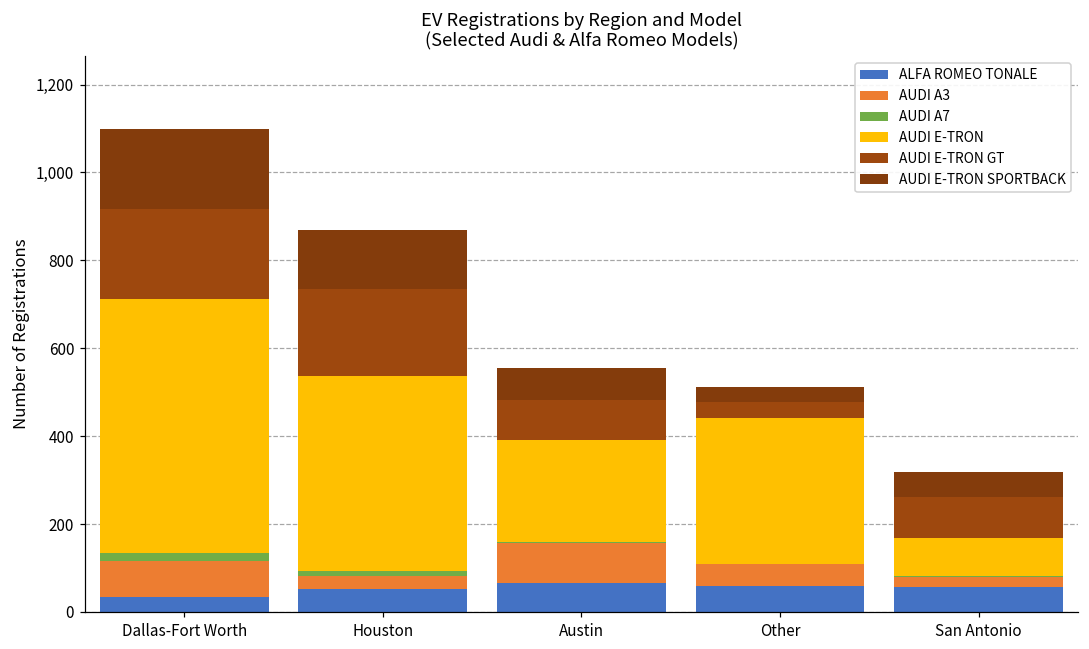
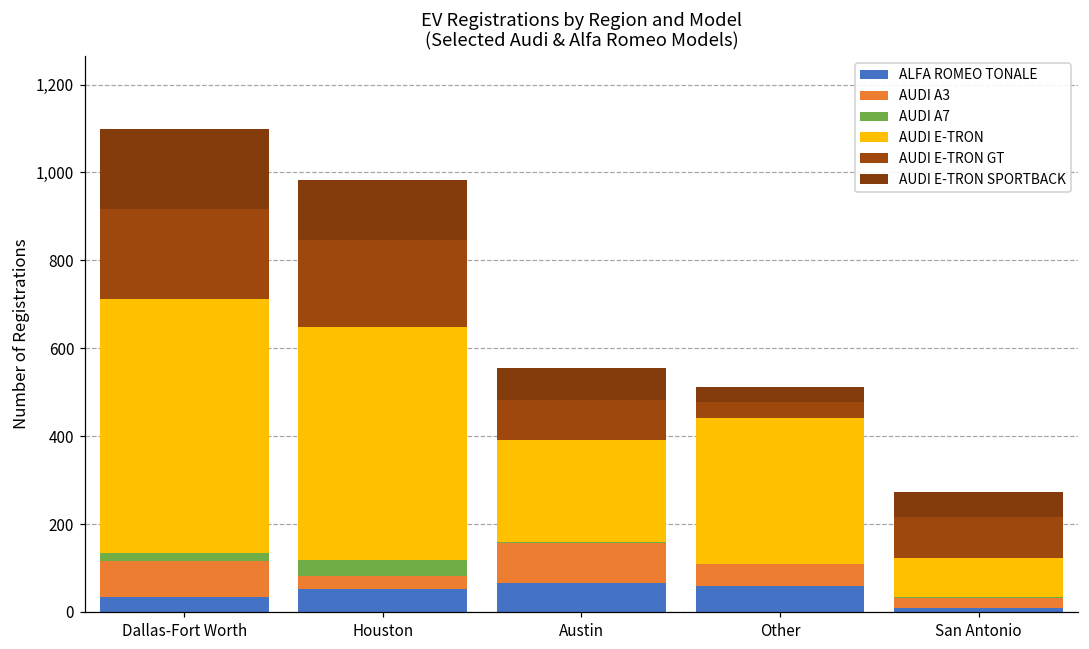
  {
    "ALFA ROMEO TONALE": {
      "Dallas-Fort Worth": 40,
      "Houston": 50,
      "Austin": 70,
      "Other": 60,
-     "San Antonio": 60
+     "San Antonio": 10
    },
    "AUDI A3": {
      "Dallas-Fort Worth": 80,
      "Houston": 30,
      "Austin": 90,
      "Other": 50,
      "San Antonio": 20
    },
    "AUDI A7": {
      "Dallas-Fort Worth": 20,
-     "Houston": 10
+     "Houston": 40
    },
    "AUDI E-TRON": {
      "Dallas-Fort Worth": 580,
-     "Houston": 440,
+     "Houston": 530,
      "Austin": 230,
      "Other": 330,
      "San Antonio": 90
    }
  }
